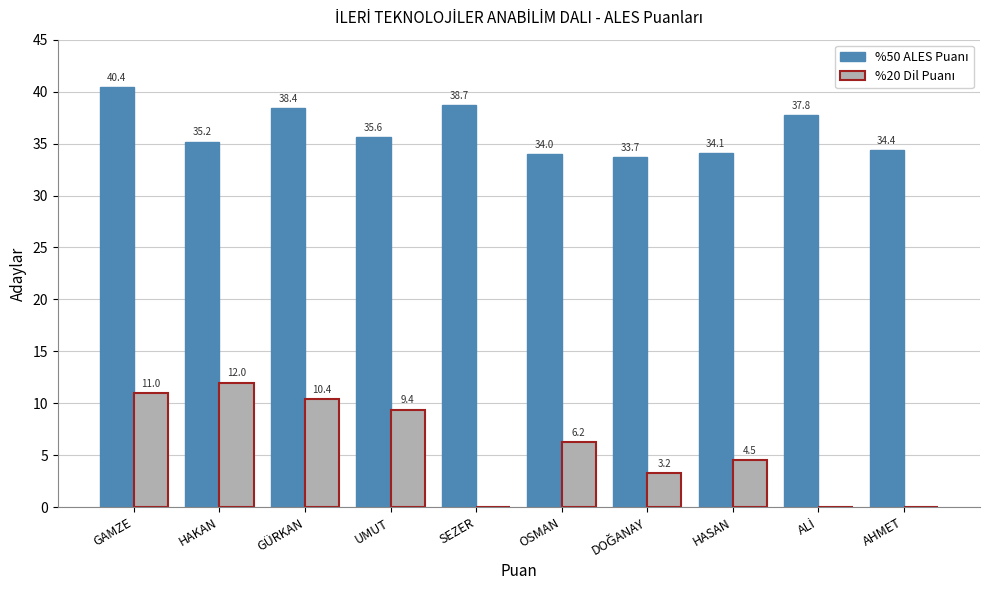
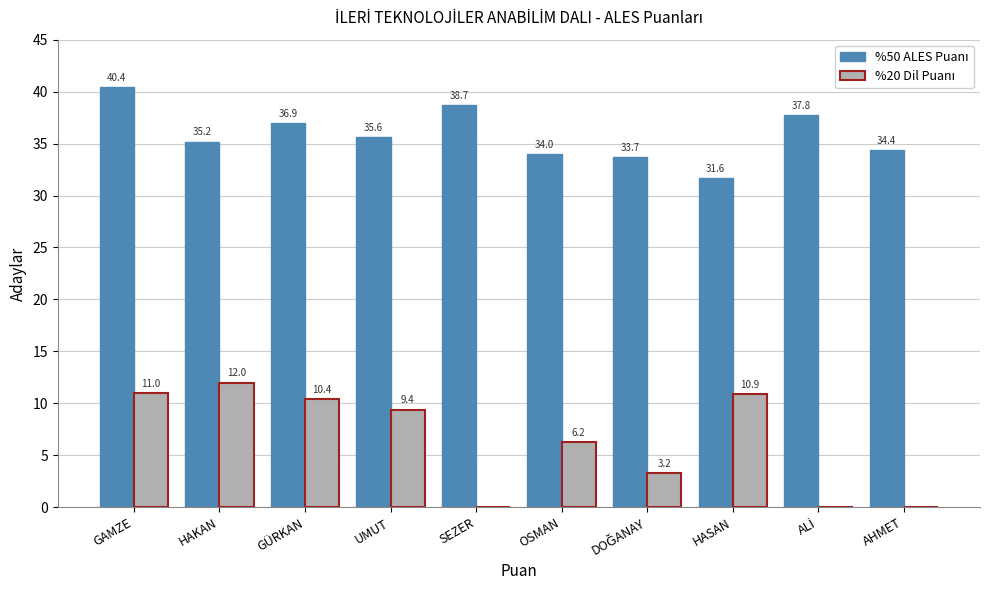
  {
    "%50 ALES Puanı": {
      "GAMZE": 40.4,
      "HAKAN": 35.2,
-     "GÜRKAN": 38.4,
+     "GÜRKAN": 36.9,
      "UMUT": 35.6,
      "SEZER": 38.7,
      "OSMAN": 34.0,
      "DOĞANAY": 33.7,
-     "HASAN": 34.1,
+     "HASAN": 31.6,
      "ALİ": 37.8,
      "AHMET": 34.4
    },
    "%20 Dil Puanı": {
      "GAMZE": 11.0,
      "HAKAN": 12.0,
      "GÜRKAN": 10.4,
      "UMUT": 9.4,
      "OSMAN": 6.2,
      "DOĞANAY": 3.2,
-     "HASAN": 4.5
+     "HASAN": 10.9
    }
  }
